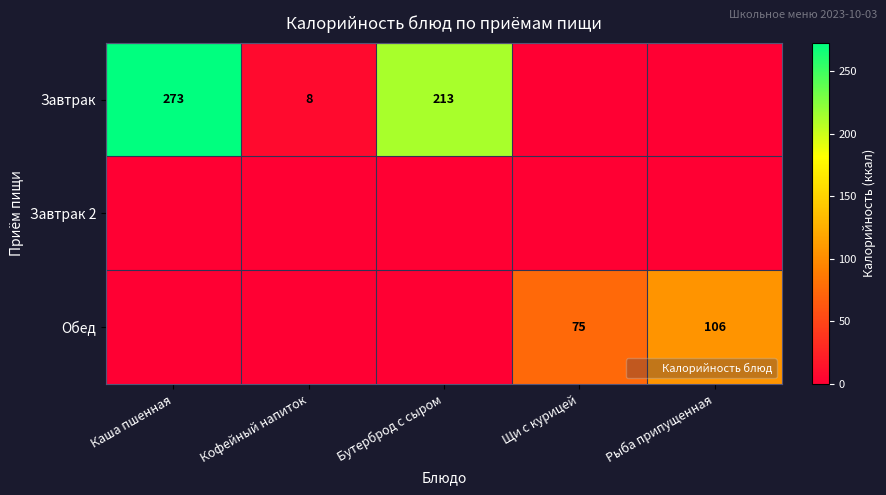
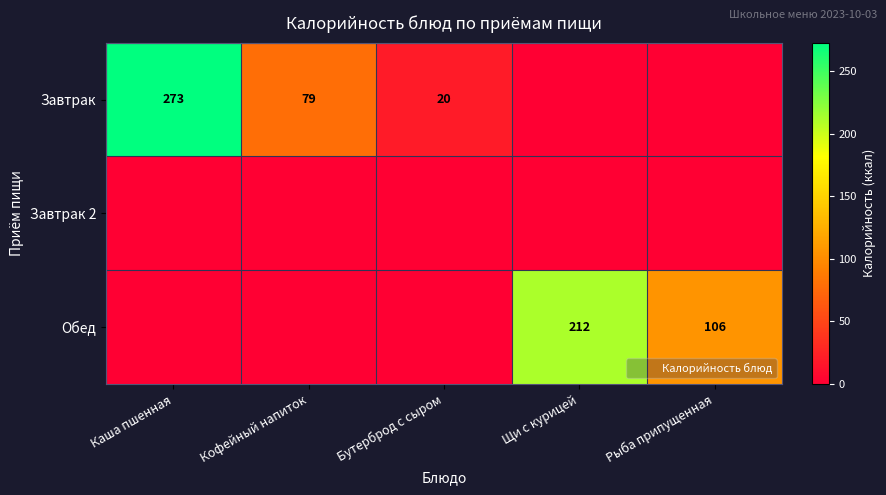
  {
    "Завтрак": {
      "Каша пшенная": 273,
-     "Кофейный напиток": 8,
-     "Бутерброд с сыром": 213
+     "Кофейный напиток": 79,
+     "Бутерброд с сыром": 20
    },
    "Обед": {
-     "Щи с курицей": 75,
+     "Щи с курицей": 212,
      "Рыба припущенная": 106
    }
  }
